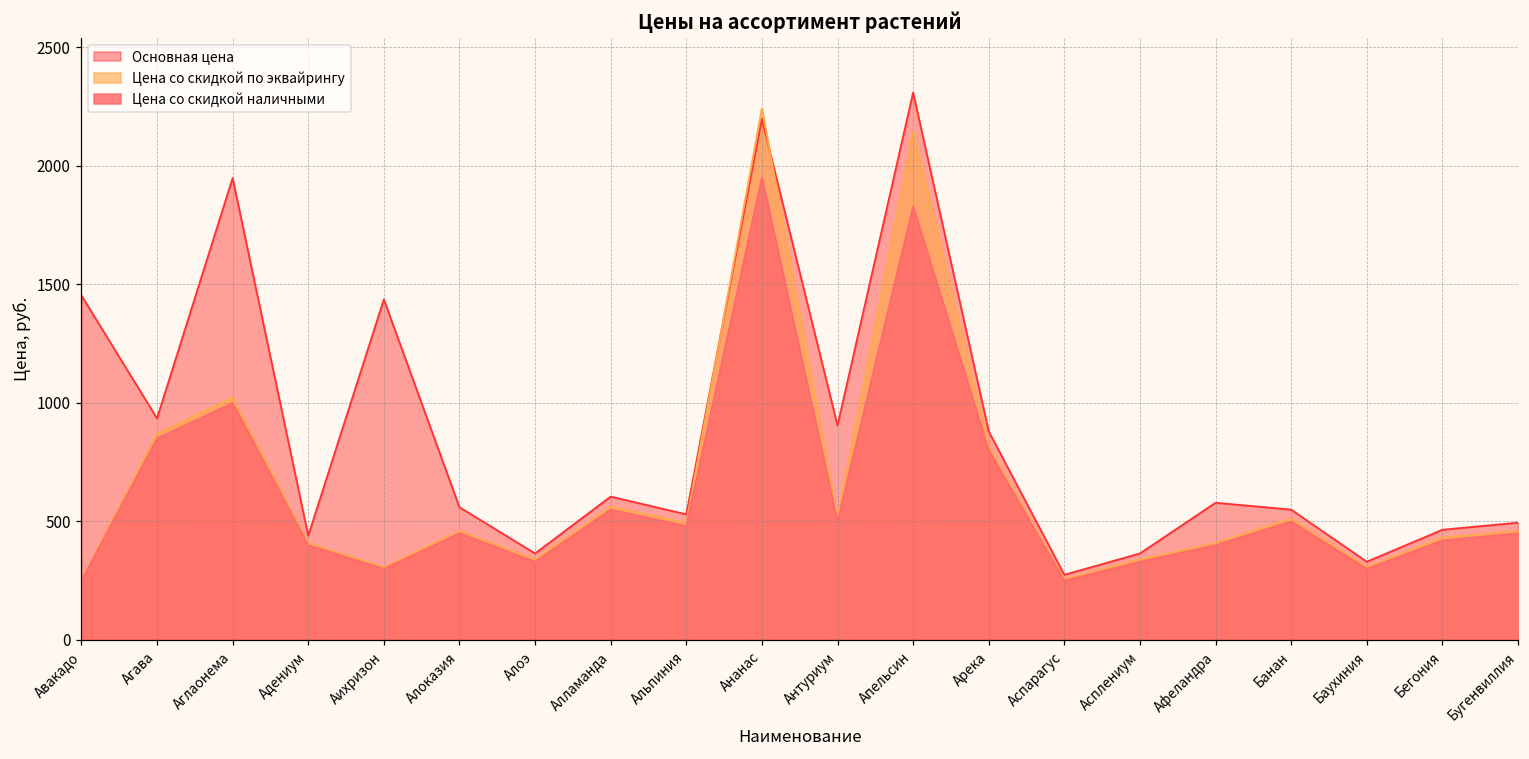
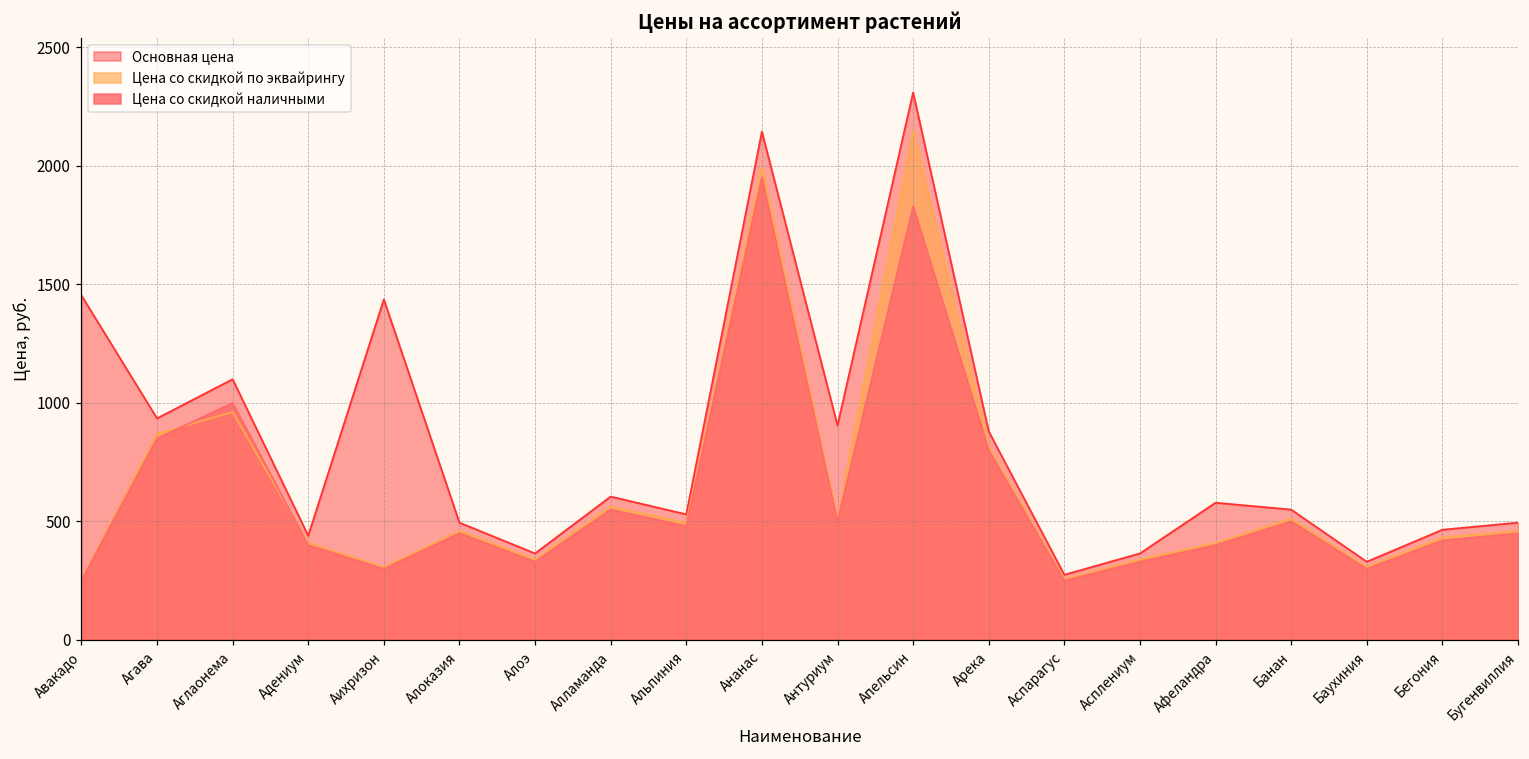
  {
    "Основная цена": {
      "Авакадо": 1450,
      "Агава": 940,
-     "Аглаонема": 1950,
+     "Аглаонема": 1100,
      "Адениум": 440,
      "Аихризон": 1440,
-     "Алоказия": 560,
+     "Алоказия": 500,
      "Алоэ": 370,
      "Алламанда": 610,
      "Альпиния": 530,
-     "Ананас": 2200,
+     "Ананас": 2150,
      "Антуриум": 910,
      "Апельсин": 2310,
      "Арека": 880,
      "Аспарагус": 280,
      "Асплениум": 370,
      "Афеландра": 580,
      "Банан": 550,
      "Баухиния": 330,
      "Бегония": 470,
      "Бугенвиллия": 500
    },
    "Цена со скидкой по эквайрингу": {
      "Агава": 870,
-     "Аглаонема": 1020,
+     "Аглаонема": 960,
      "Алламанда": 560,
      "Альпиния": 490,
-     "Ананас": 2240,
+     "Ананас": 2000,
      "Антуриум": 510,
      "Апельсин": 2150,
      "Арека": 820,
      "Банан": 510,
      "Бегония": 430
    },
    "Цена со скидкой наличными": {
      "Агава": 850,
      "Аглаонема": 1000,
      "Алламанда": 550,
      "Альпиния": 480,
      "Ананас": 1950,
      "Антуриум": 500,
      "Апельсин": 1830,
      "Арека": 800,
      "Банан": 500,
      "Бегония": 420
    }
  }
